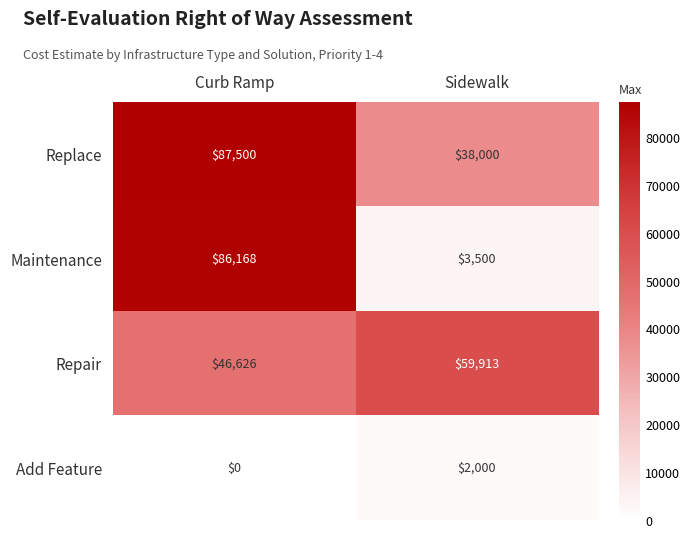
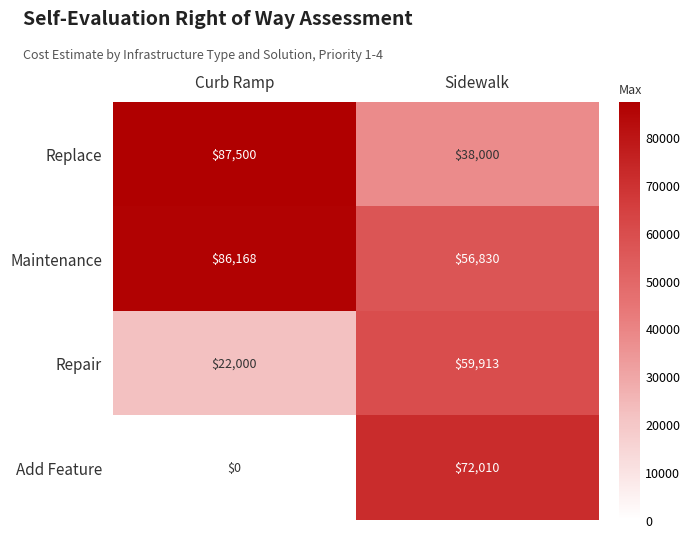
  {
    "Replace": {
      "Curb Ramp": "$87,500",
      "Sidewalk": "$38,000"
    },
    "Maintenance": {
      "Curb Ramp": "$86,168",
-     "Sidewalk": "$3,500"
+     "Sidewalk": "$56,830"
    },
    "Repair": {
-     "Curb Ramp": "$46,626",
+     "Curb Ramp": "$22,000",
      "Sidewalk": "$59,913"
    },
    "Add Feature": {
      "Curb Ramp": "$0",
-     "Sidewalk": "$2,000"
+     "Sidewalk": "$72,010"
    }
  }
